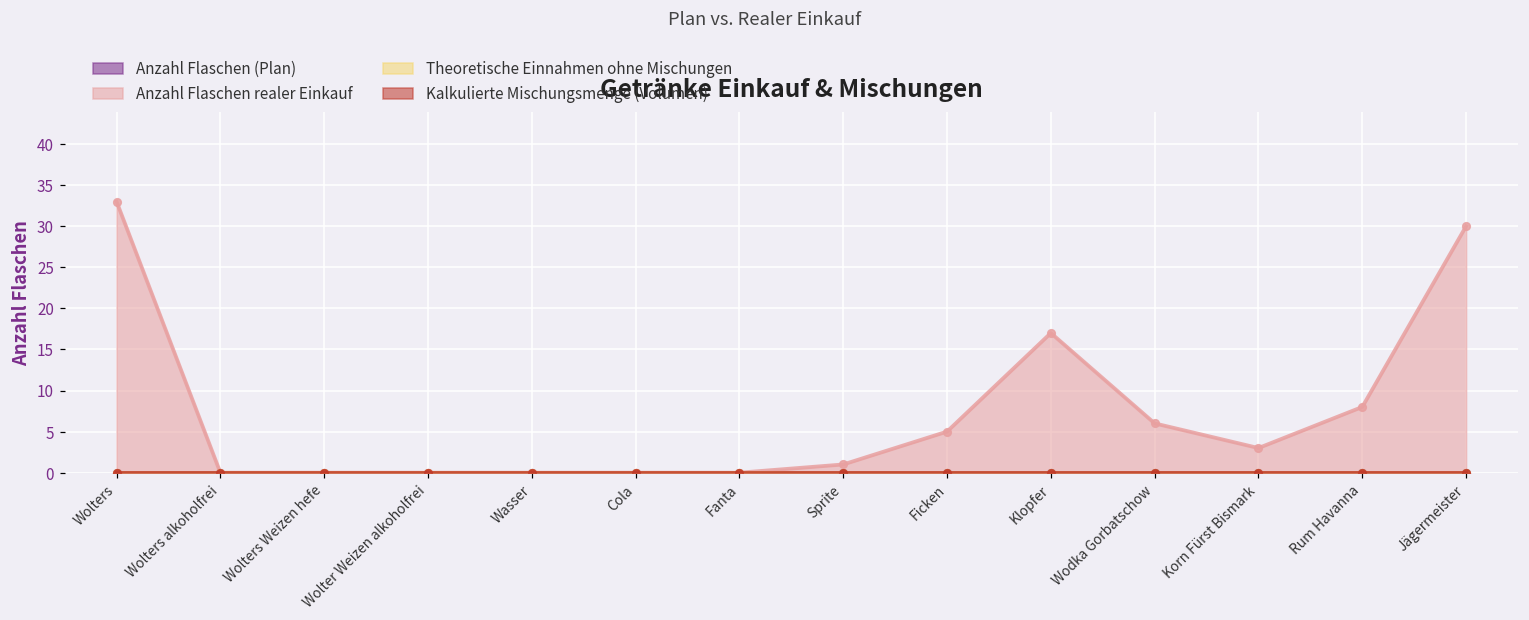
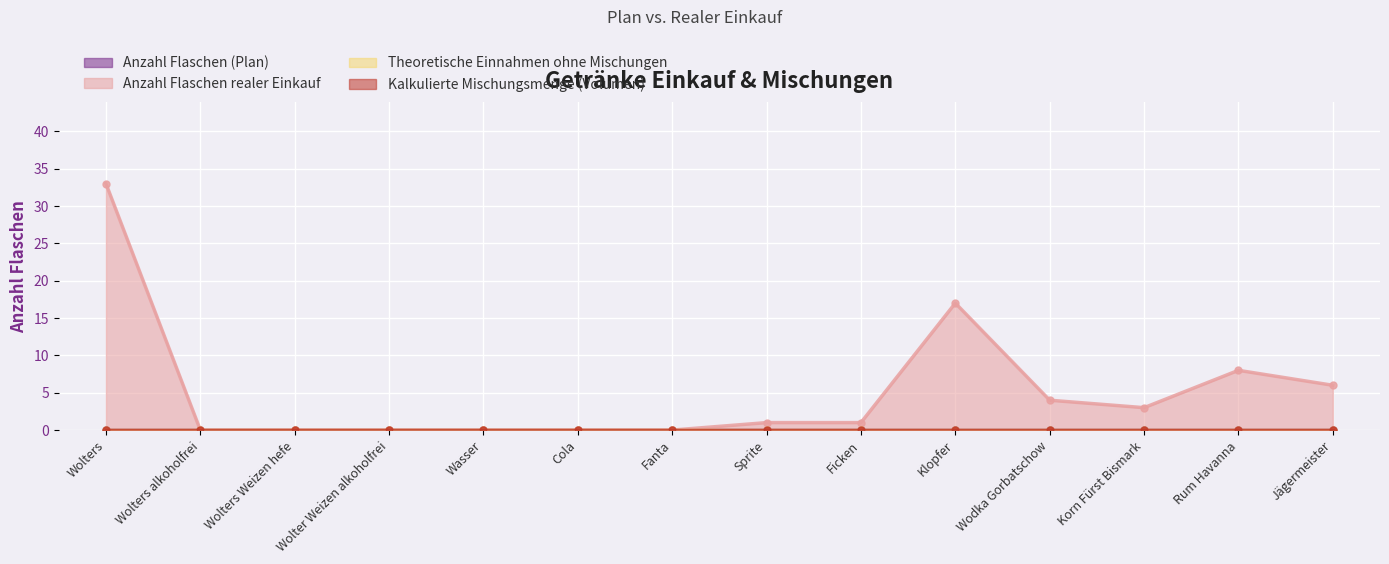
  {
    "Kalkulierte Mischungsmenge (Volumen)": {
      "Wolters": 0,
      "Sprite": 0,
      "Ficken": 0,
      "Klopfer": 0,
      "Wodka Gorbatschow": 0,
      "Korn Fürst Bismark": 0,
      "Rum Havanna": 0,
      "Jägermeister": 0
    },
    "Anzahl Flaschen realer Einkauf": {
      "Wolters": 33,
      "Sprite": 1,
-     "Ficken": 5,
+     "Ficken": 1,
      "Klopfer": 17,
-     "Wodka Gorbatschow": 6,
+     "Wodka Gorbatschow": 4,
      "Korn Fürst Bismark": 3,
      "Rum Havanna": 8,
-     "Jägermeister": 30
+     "Jägermeister": 6
    }
  }
